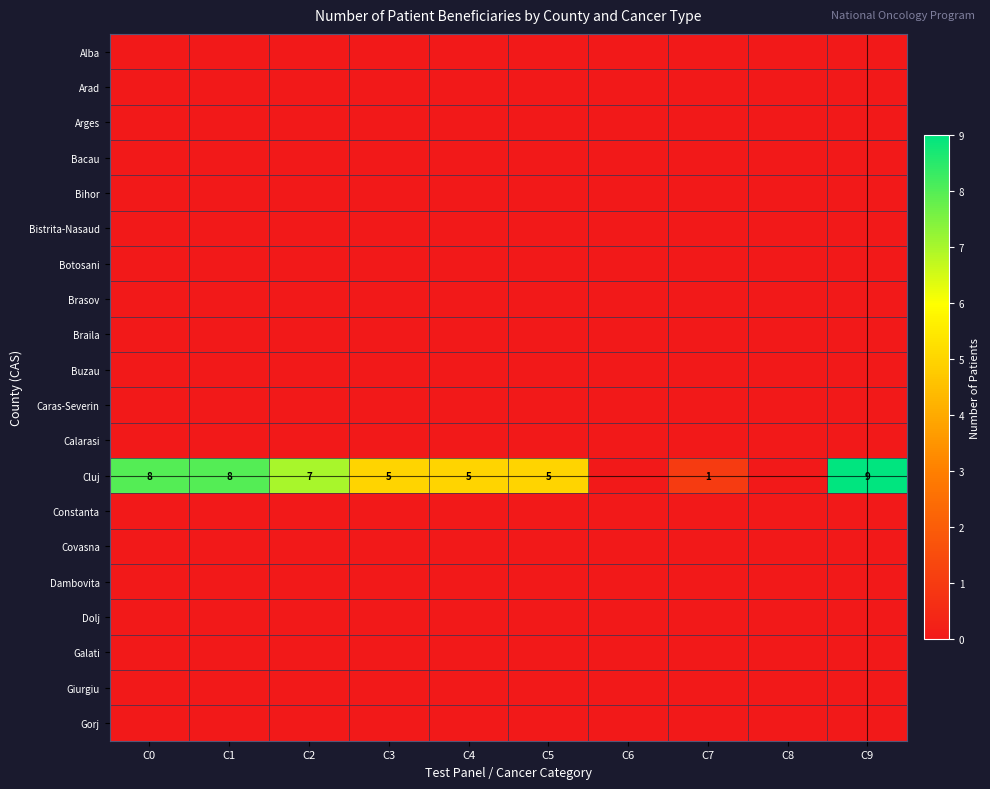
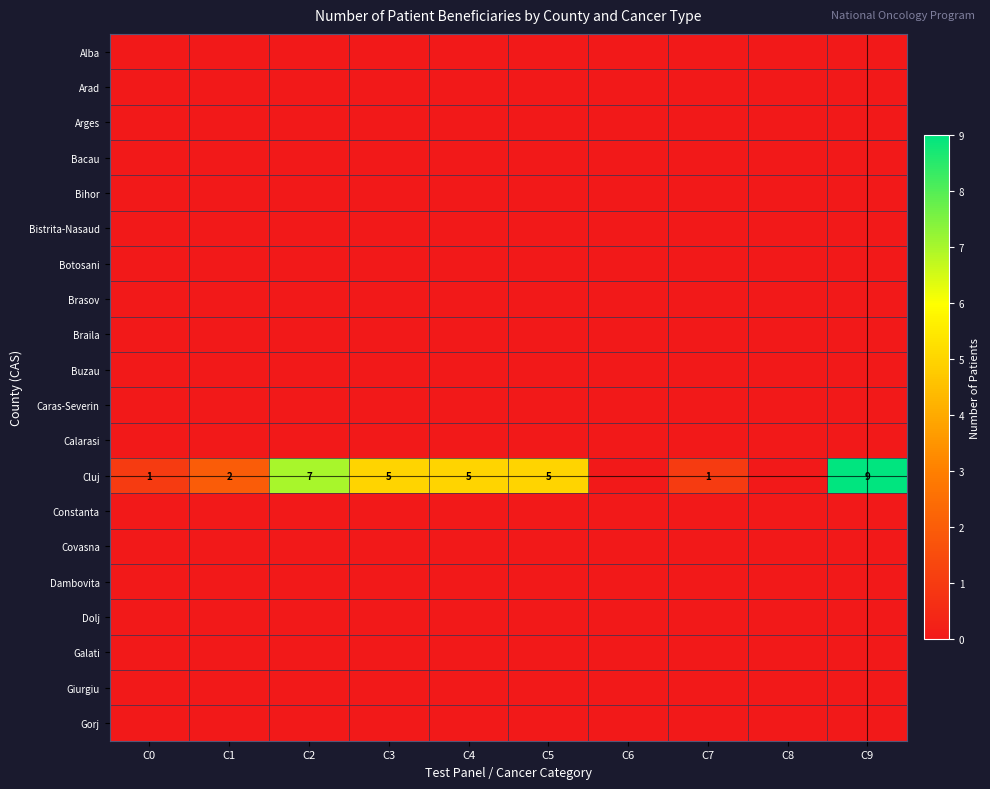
  {
    "Cluj": {
-     "C0": 8,
-     "C1": 8,
+     "C0": 1,
+     "C1": 2,
      "C2": 7,
      "C3": 5,
      "C4": 5,
      "C5": 5,
      "C7": 1,
      "C9": 9
    }
  }
